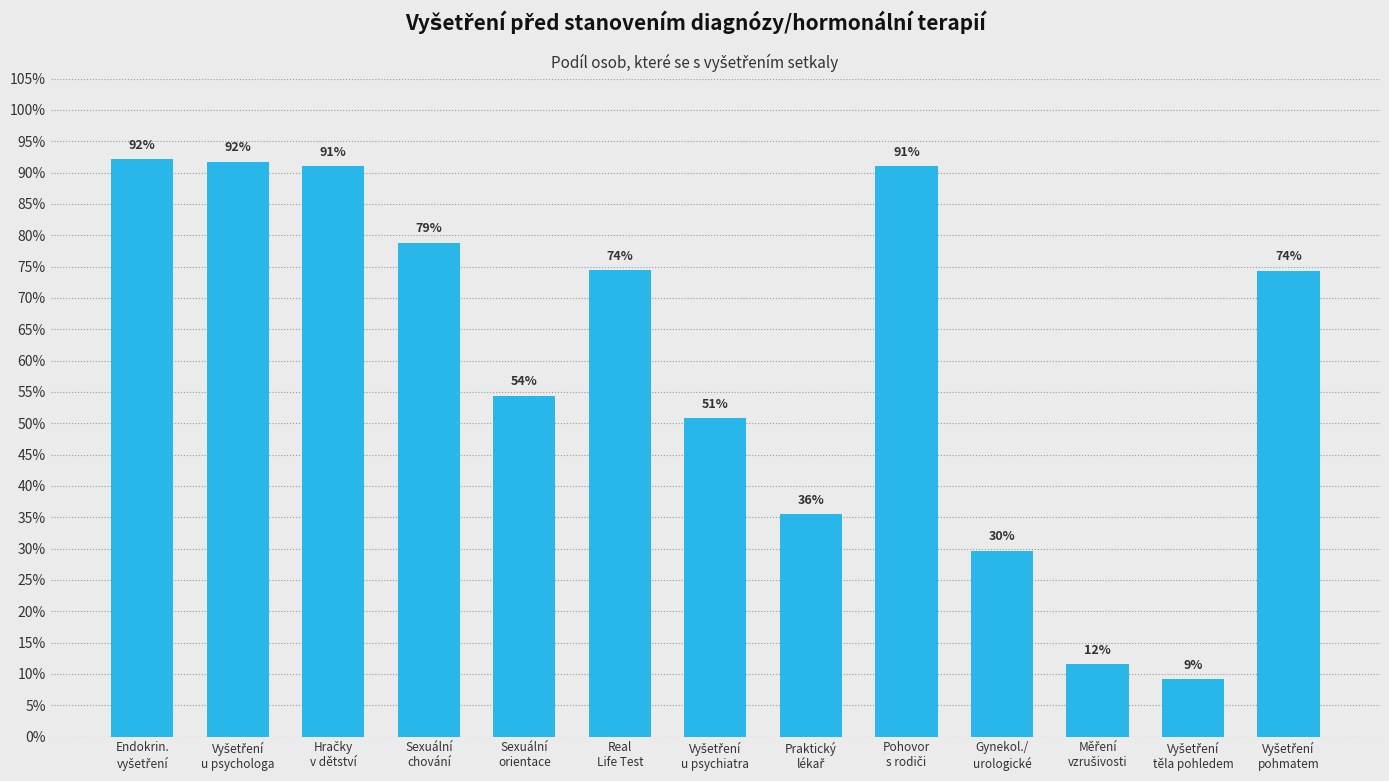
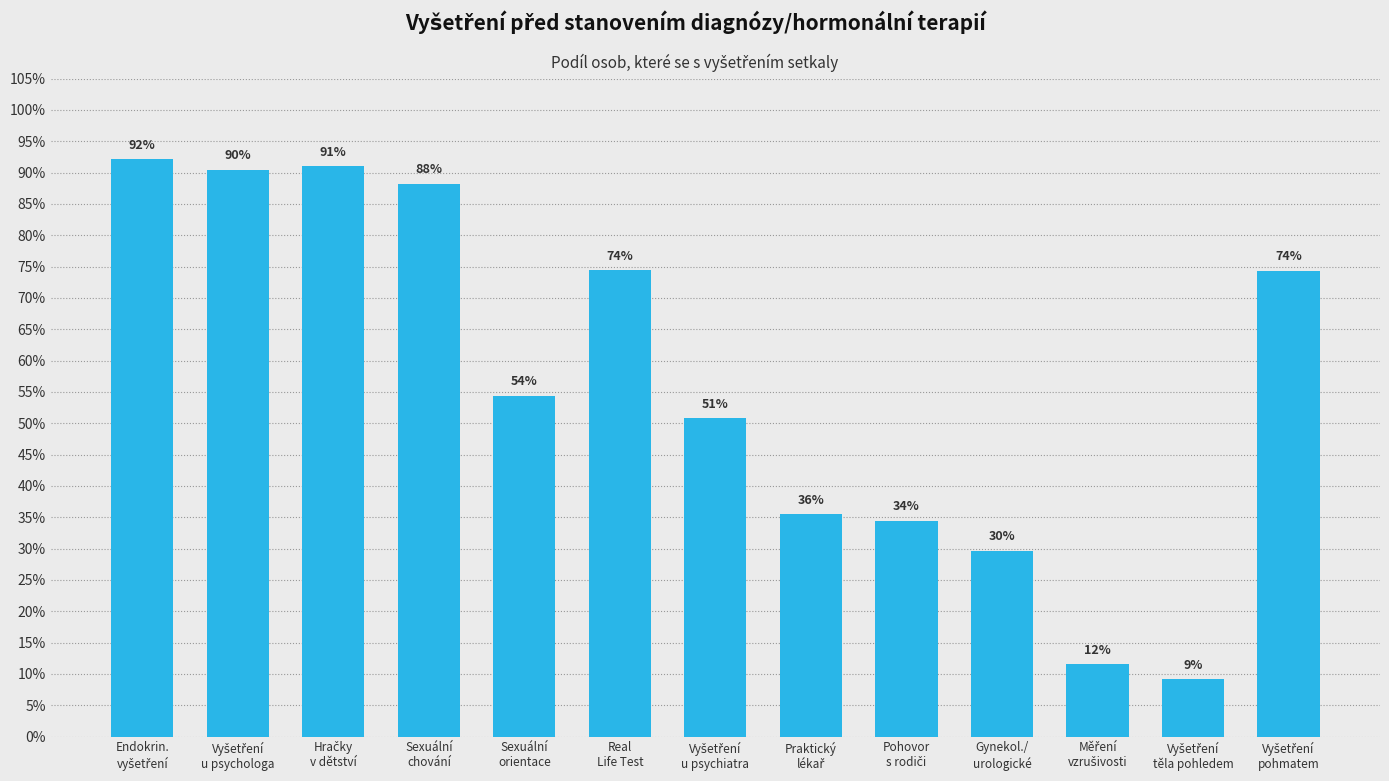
  {
    "Endokrin. vyšetření": "92%",
-   "Vyšetření u psychologa": "92%",
+   "Vyšetření u psychologa": "90%",
    "Hračky v dětství": "91%",
-   "Sexuální chování": "79%",
+   "Sexuální chování": "88%",
    "Sexuální orientace": "54%",
    "Real Life Test": "74%",
    "Vyšetření u psychiatra": "51%",
    "Praktický lékař": "36%",
-   "Pohovor s rodiči": "91%",
+   "Pohovor s rodiči": "34%",
    "Gynekol./ urologické": "30%",
    "Měření vzrušivosti": "12%",
    "Vyšetření těla pohledem": "9%",
    "Vyšetření pohmatem": "74%"
  }
